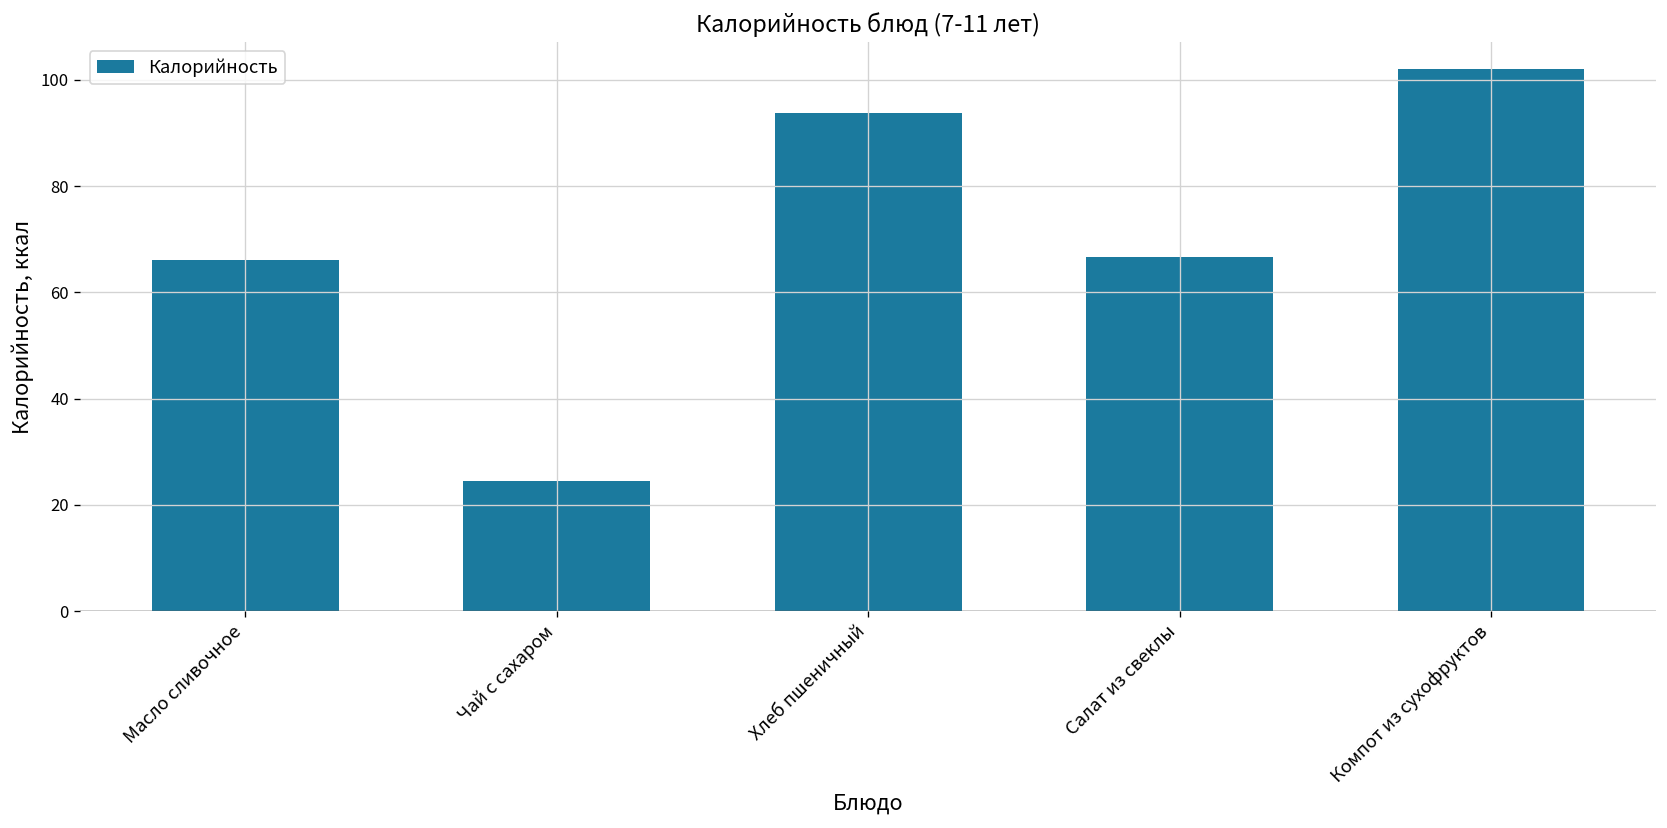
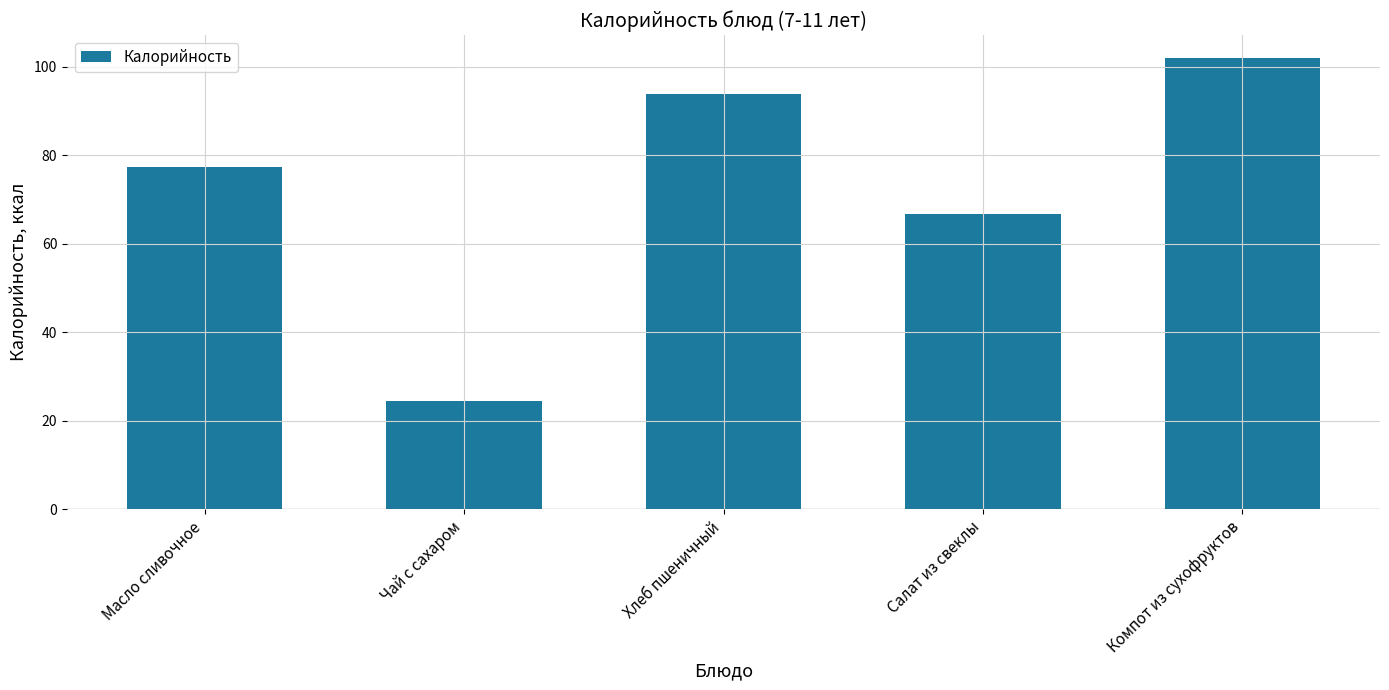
  {
-   "Масло сливочное": 66,
+   "Масло сливочное": 77,
    "Чай с сахаром": 24,
    "Хлеб пшеничный": 94,
    "Салат из свеклы": 67,
    "Компот из сухофруктов": 102
  }
